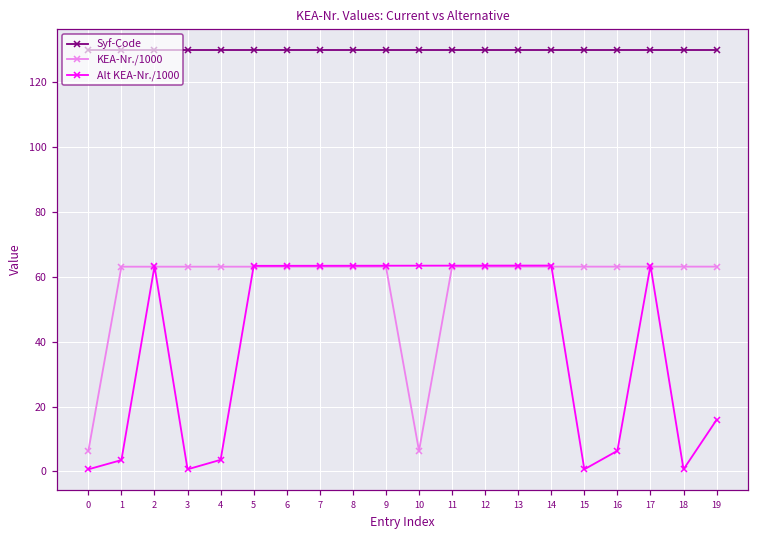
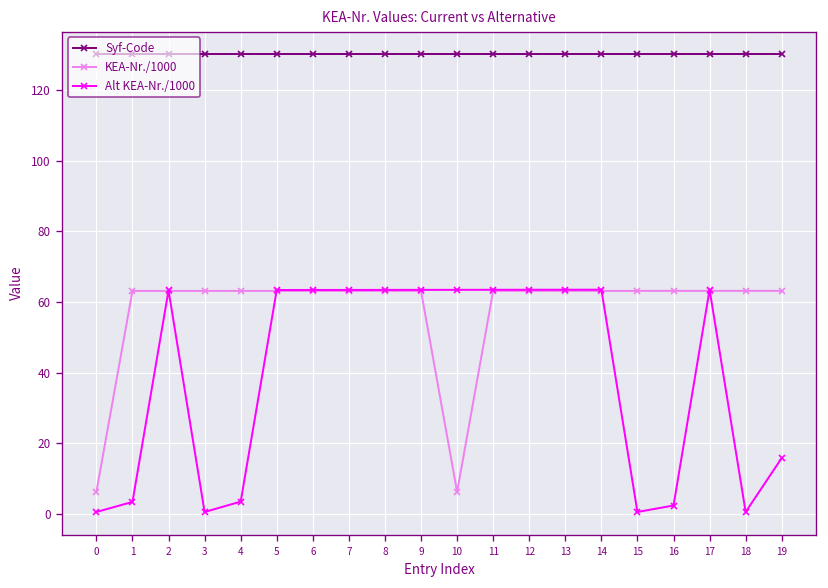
  {
    "Syf-Code": {
      "3": 130,
      "4": 130,
      "5": 130,
      "6": 130,
      "7": 130,
      "8": 130,
      "9": 130,
      "10": 130,
      "11": 130,
      "12": 130,
      "13": 130,
      "14": 130,
      "15": 130,
      "16": 130,
      "17": 130,
      "18": 130,
      "19": 130
    },
    "KEA-Nr./1000": {
      "0": 6,
      "1": 63,
      "3": 63,
      "4": 63,
      "10": 6,
      "15": 63,
      "16": 63,
      "18": 63,
      "19": 63
    },
    "Alt KEA-Nr./1000": {
      "0": 1,
      "1": 3,
      "3": 1,
      "4": 4,
      "10": 63,
      "15": 1,
-     "16": 6,
+     "16": 2,
      "18": 1,
      "19": 16
    }
  }
